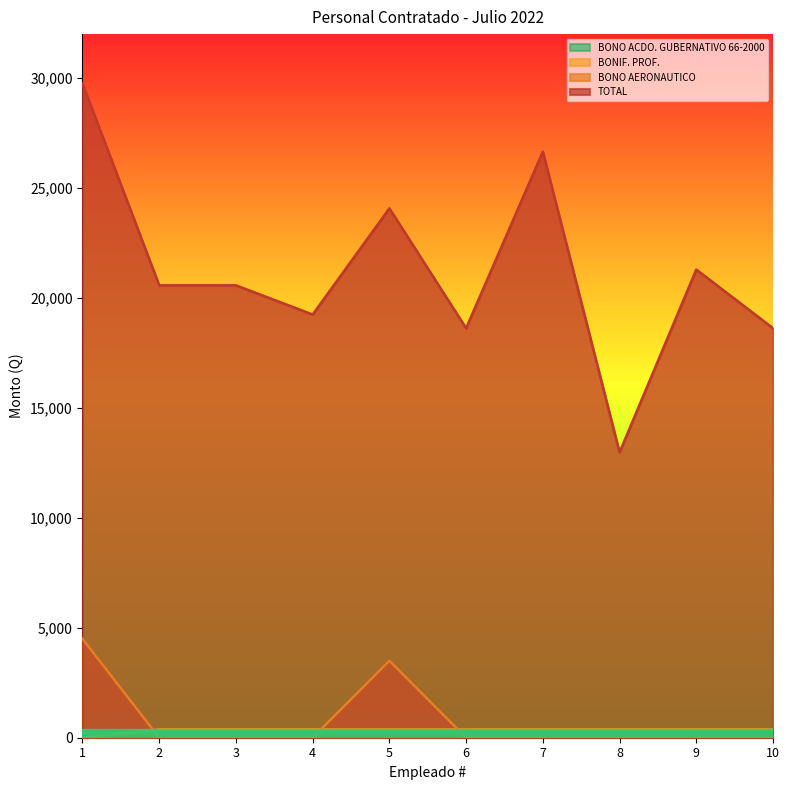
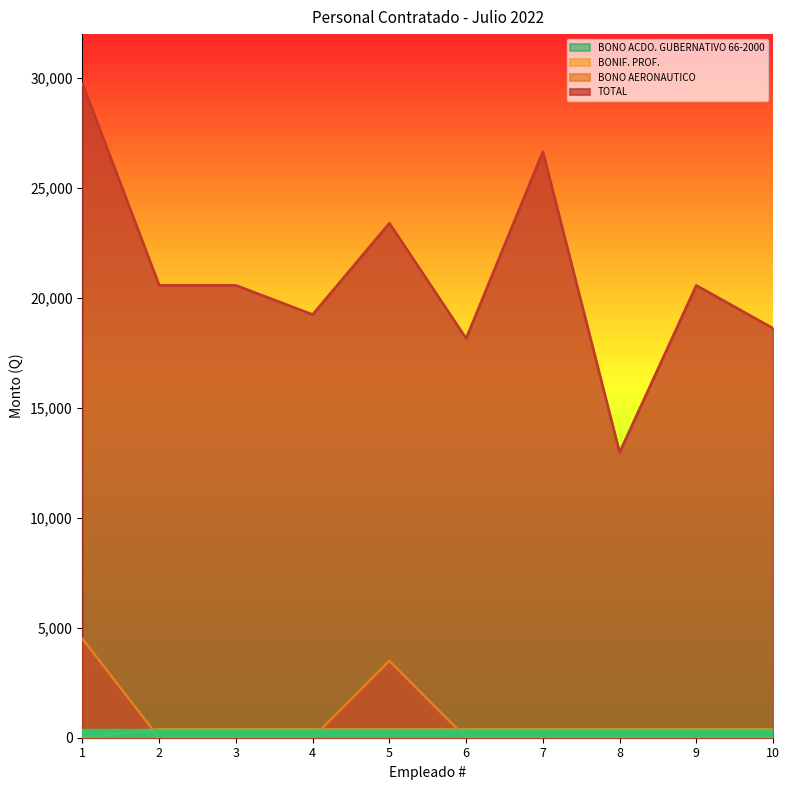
  {
    "TOTAL": {
      "1": "29,800",
      "2": "20,600",
      "3": "20,600",
      "4": "19,200",
-     "5": "24,100",
-     "6": "18,600",
+     "5": "23,400",
+     "6": "18,200",
      "7": "26,700",
      "8": "13,000",
-     "9": "21,300",
+     "9": "20,600",
      "10": "18,600"
    }
  }
